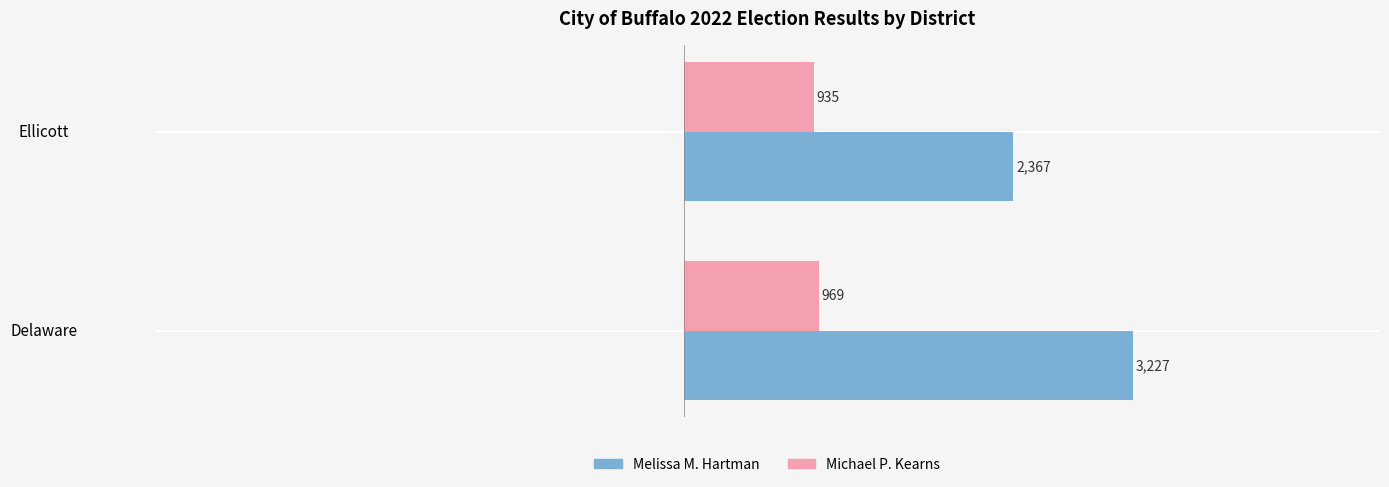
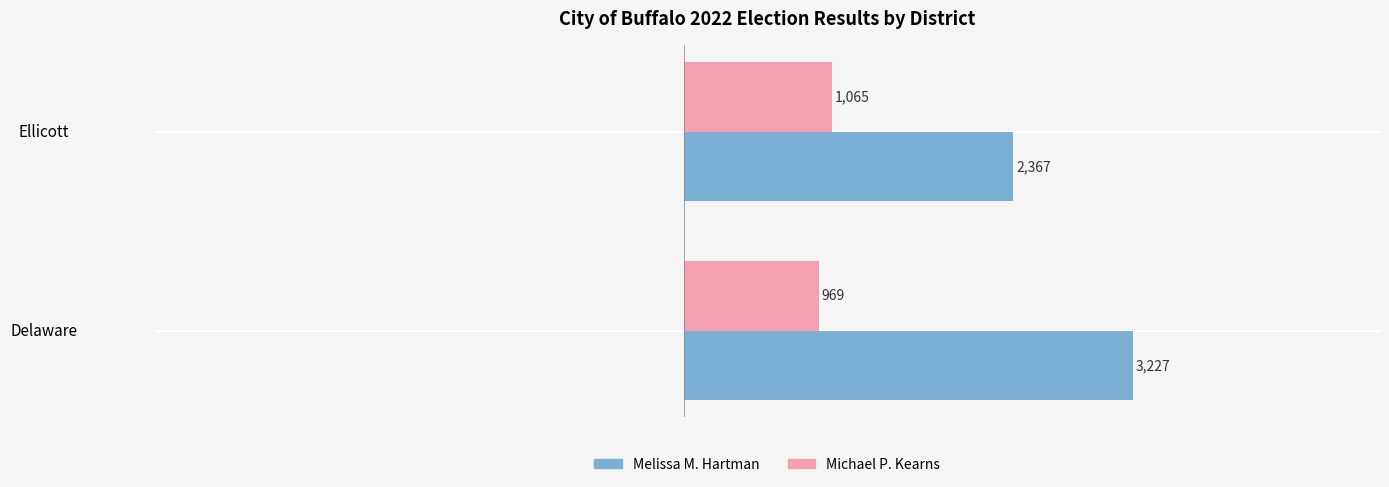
  {
    "Melissa M. Hartman": {
      "Ellicott": "2,367",
      "Delaware": "3,227"
    },
    "Michael P. Kearns": {
-     "Ellicott": "935",
+     "Ellicott": "1,065",
      "Delaware": "969"
    }
  }
